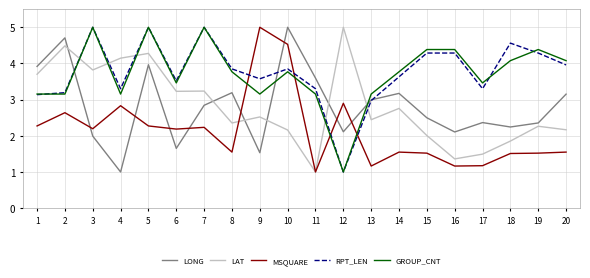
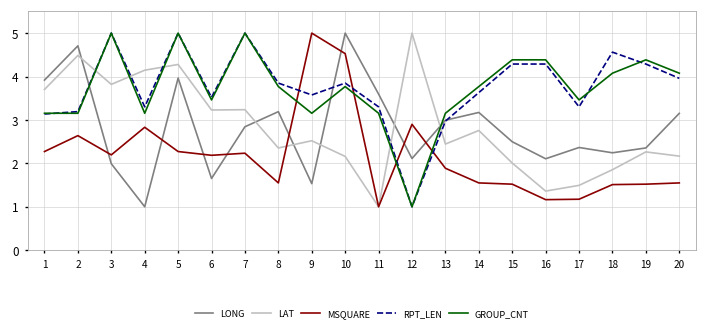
  {
    "LONG": {
      "1": 3.9,
      "2": 4.7,
      "3": 2.0,
      "4": 1.0,
      "5": 4.0,
      "6": 1.7,
      "7": 2.8,
      "8": 3.2,
      "9": 1.5,
      "10": 5.0,
      "11": 3.6,
      "12": 2.1,
      "14": 3.2,
      "15": 2.5,
      "16": 2.1,
      "17": 2.4,
      "18": 2.2,
      "19": 2.4,
      "20": 3.2
    },
    "LAT": {
      "1": 3.7,
      "2": 4.5,
      "3": 3.8,
      "4": 4.1,
      "5": 4.3,
      "6": 3.2,
      "7": 3.2,
      "8": 2.4,
      "9": 2.5,
      "10": 2.2,
      "12": 5.0,
      "13": 2.4,
      "14": 2.8,
      "15": 2.0,
      "16": 1.4,
      "17": 1.5,
      "18": 1.9,
      "19": 2.3,
      "20": 2.2
    },
    "MSQUARE": {
      "1": 2.3,
      "2": 2.6,
      "3": 2.2,
      "4": 2.8,
      "5": 2.3,
      "6": 2.2,
      "7": 2.2,
      "8": 1.5,
      "9": 5.0,
      "10": 4.5,
      "12": 2.9,
-     "13": 1.2,
+     "13": 1.9,
      "14": 1.5,
      "15": 1.5,
      "16": 1.2,
      "17": 1.2,
      "18": 1.5,
      "19": 1.5,
      "20": 1.5
    },
    "RPT_LEN": {
      "4": 3.3,
      "8": 3.8,
      "9": 3.6,
      "10": 3.8,
      "11": 3.3,
      "14": 3.6,
      "15": 4.3,
      "16": 4.3,
      "17": 3.3,
      "18": 4.6,
      "19": 4.3,
      "20": 4.0
    },
    "GROUP_CNT": {
      "4": 3.2,
      "8": 3.8,
      "9": 3.2,
      "10": 3.8,
      "11": 3.2,
      "13": 3.2,
      "14": 3.8,
      "15": 4.4,
      "16": 4.4,
      "17": 3.5,
      "18": 4.1,
      "19": 4.4,
      "20": 4.1
    }
  }
